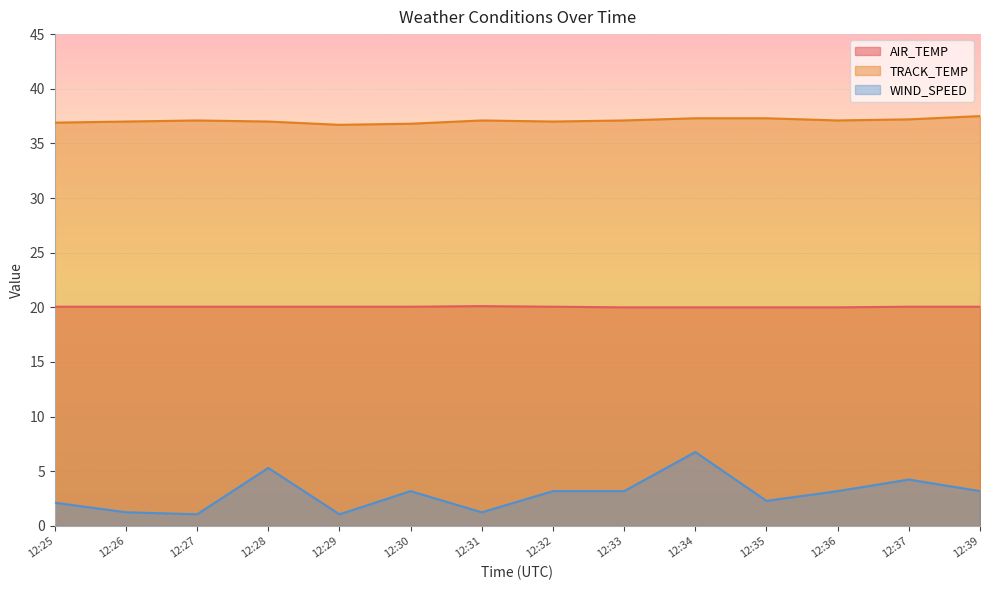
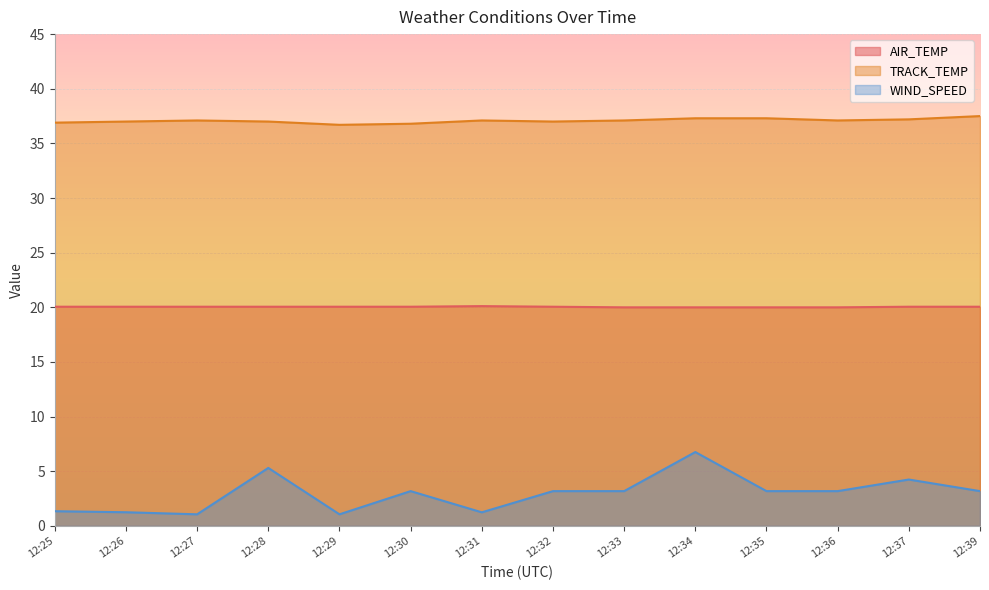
  {
    "WIND_SPEED": {
-     "12:25": 2.1,
+     "12:25": 1.3,
      "12:26": 1.3,
      "12:27": 1.1,
      "12:28": 5.3,
      "12:29": 1.1,
      "12:30": 3.2,
      "12:31": 1.2,
      "12:32": 3.2,
      "12:33": 3.2,
      "12:34": 6.8,
-     "12:35": 2.3,
+     "12:35": 3.2,
      "12:36": 3.2,
      "12:37": 4.2,
      "12:39": 3.2
    }
  }
